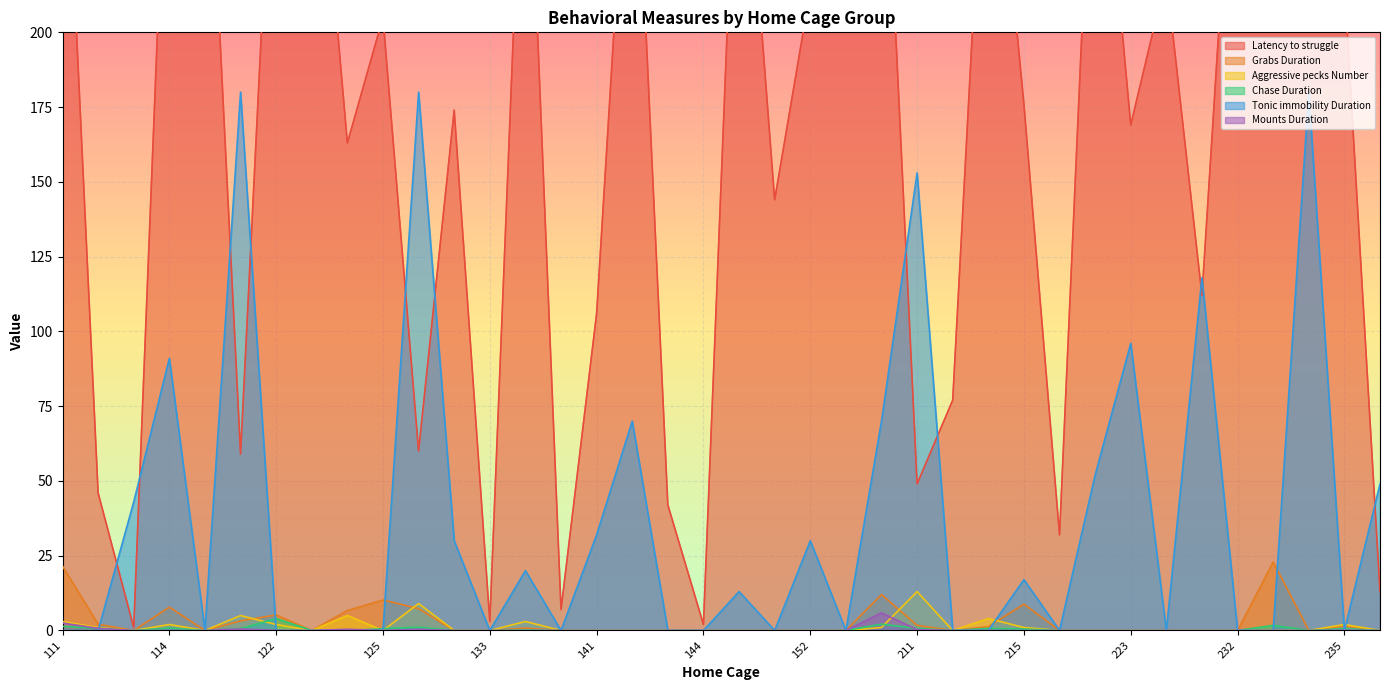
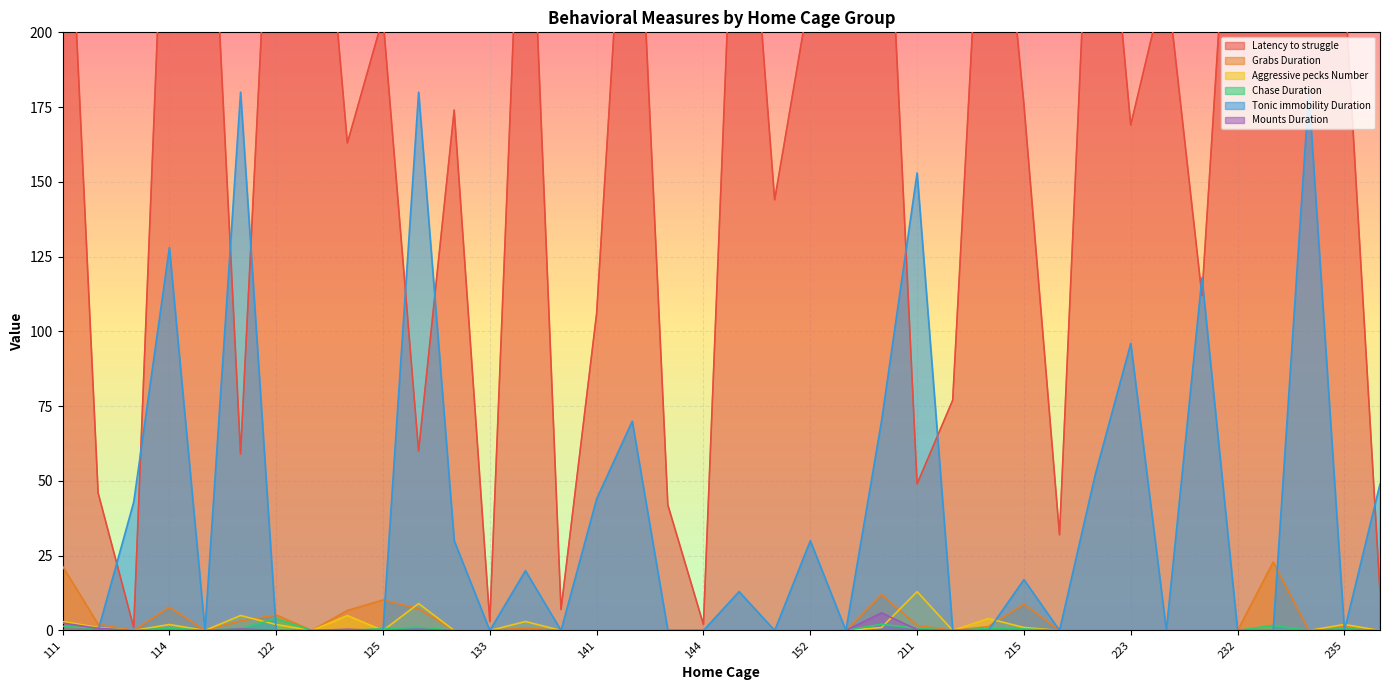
  {
    "Aggressive pecks Number": {
      "114": 2,
      "122": 2,
      "211": 13
    },
    "Chase Duration": {
      "111": 1,
      "122": 4
    },
    "Tonic immobility Duration": {
      "111": 0,
-     "114": 91,
-     "141": 32,
+     "114": 128,
+     "141": 44,
      "152": 30,
      "211": 153,
      "215": 17,
      "223": 96
    }
  }
